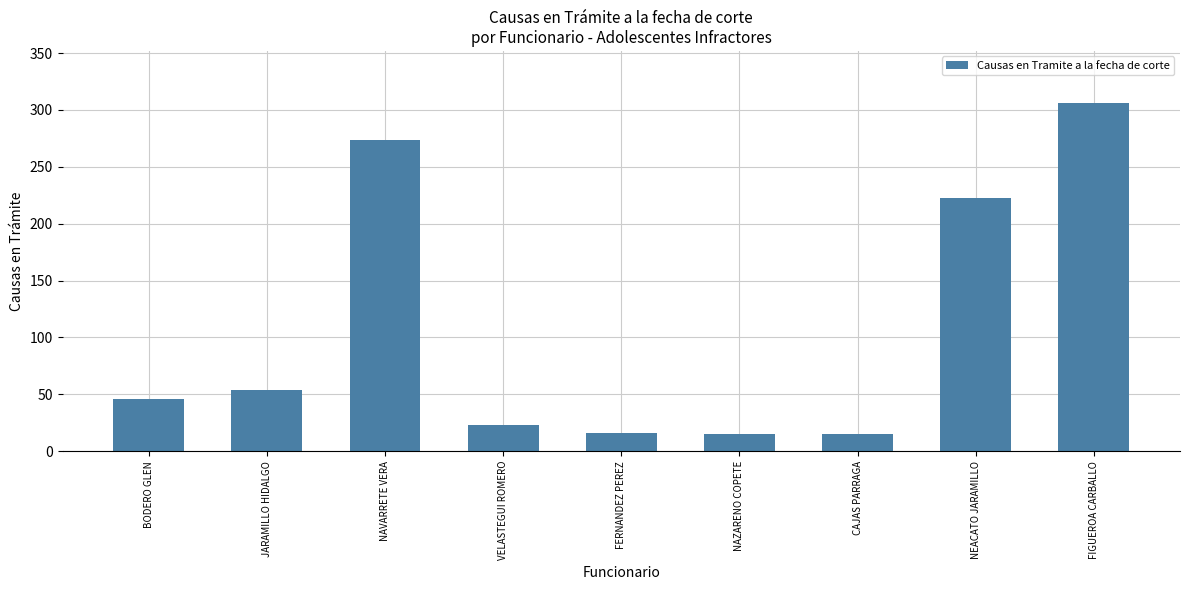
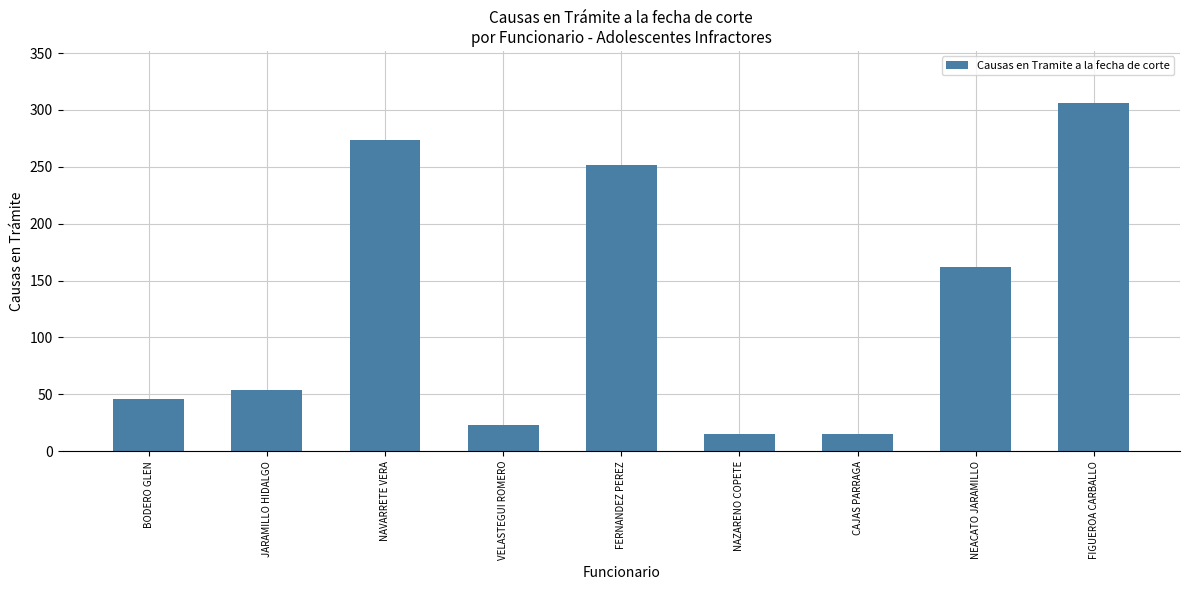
  {
    "BODERO GLEN": 46,
    "JARAMILLO HIDALGO": 54,
    "NAVARRETE VERA": 274,
    "VELASTEGUI ROMERO": 23,
-   "FERNANDEZ PEREZ": 16,
+   "FERNANDEZ PEREZ": 252,
    "NAZARENO COPETE": 15,
    "CAJAS PARRAGA": 15,
-   "NEACATO JARAMILLO": 223,
+   "NEACATO JARAMILLO": 162,
    "FIGUEROA CARBALLO": 306
  }
